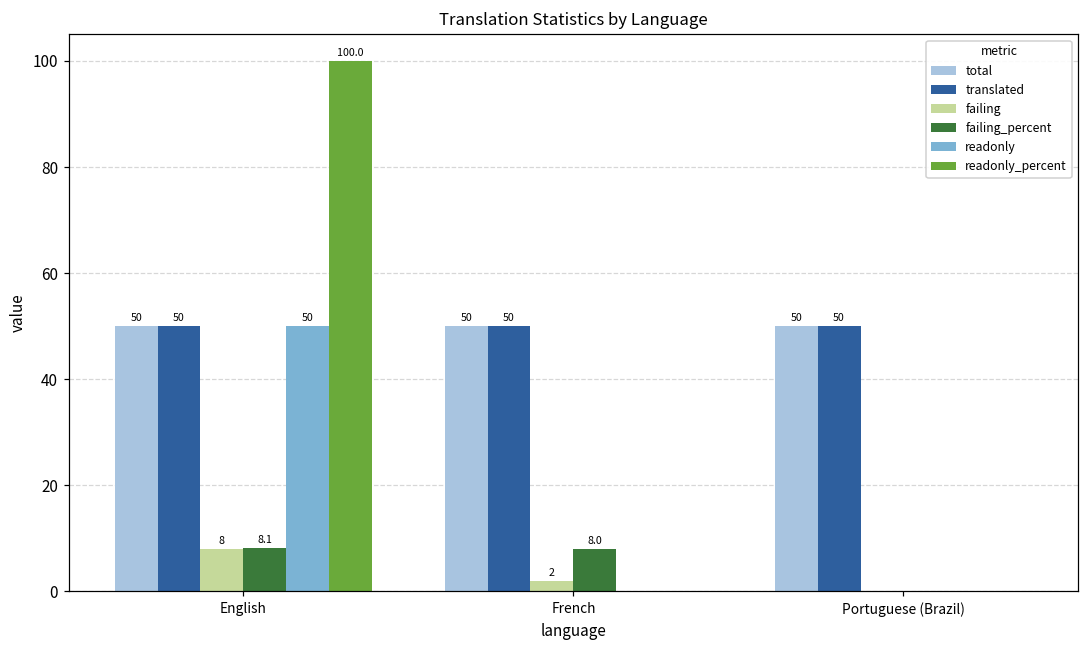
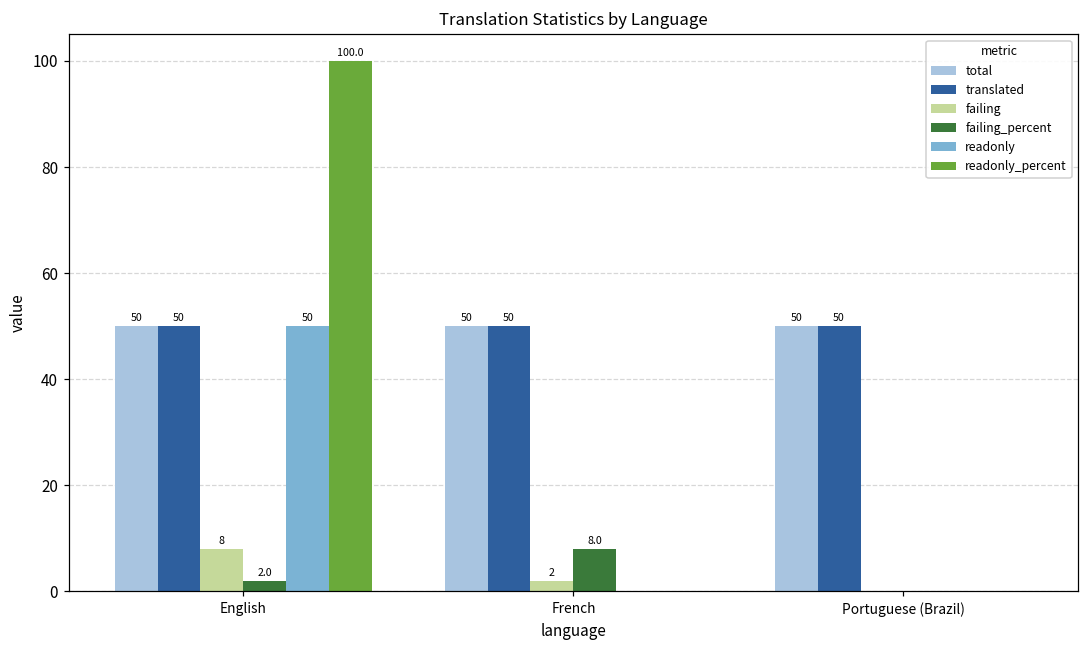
  {
    "translated": {
      "English": 50,
      "French": 50,
      "Portuguese (Brazil)": 50
    },
    "failing": {
      "English": 8,
      "French": 2
    },
    "failing_percent": {
-     "English": 8.1,
+     "English": 2.0,
      "French": 8.0
    },
    "readonly_percent": {
      "English": 100.0
    }
  }
